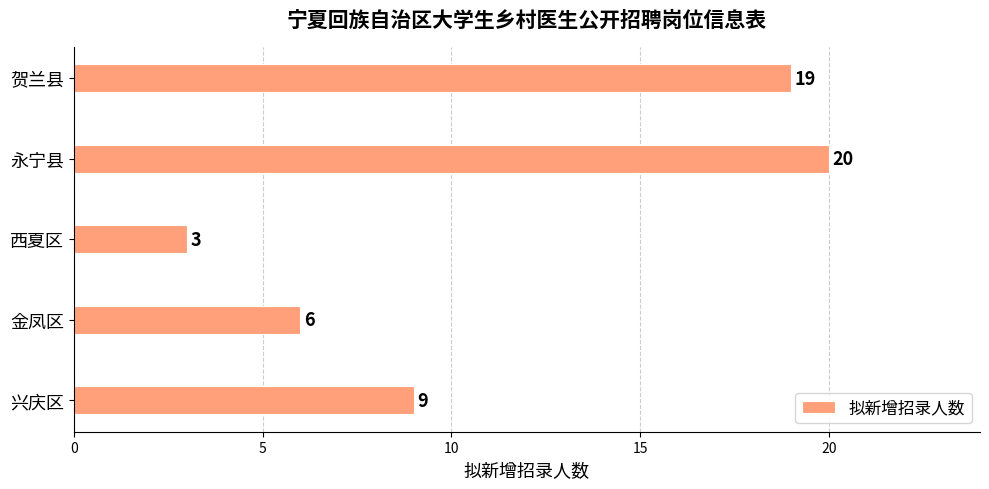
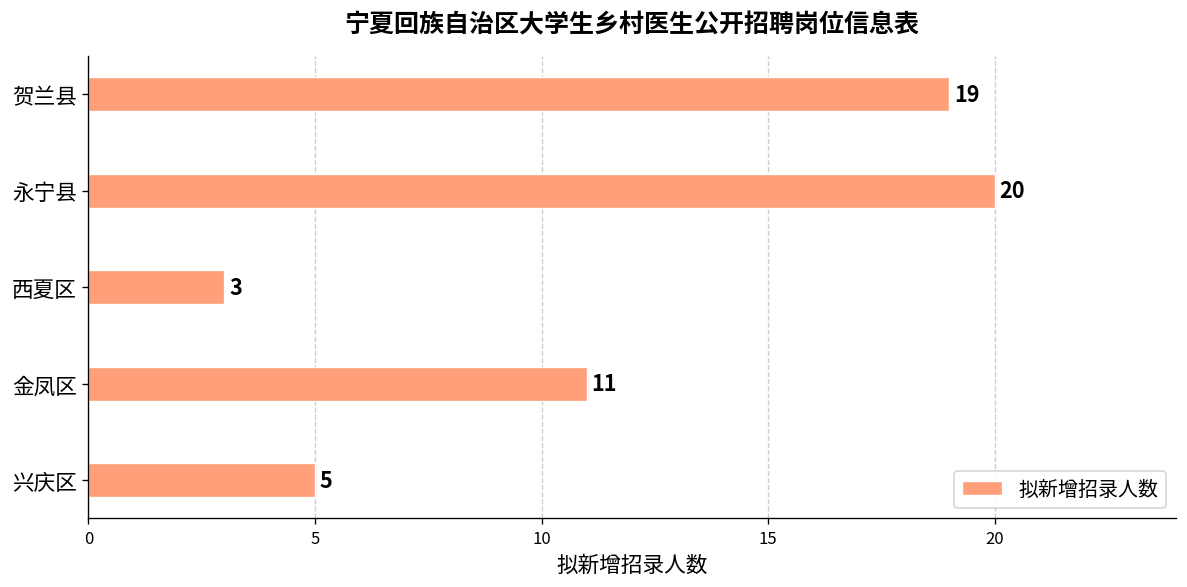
  {
    "贺兰县": 19,
    "永宁县": 20,
    "西夏区": 3,
-   "金凤区": 6,
-   "兴庆区": 9
+   "金凤区": 11,
+   "兴庆区": 5
  }
